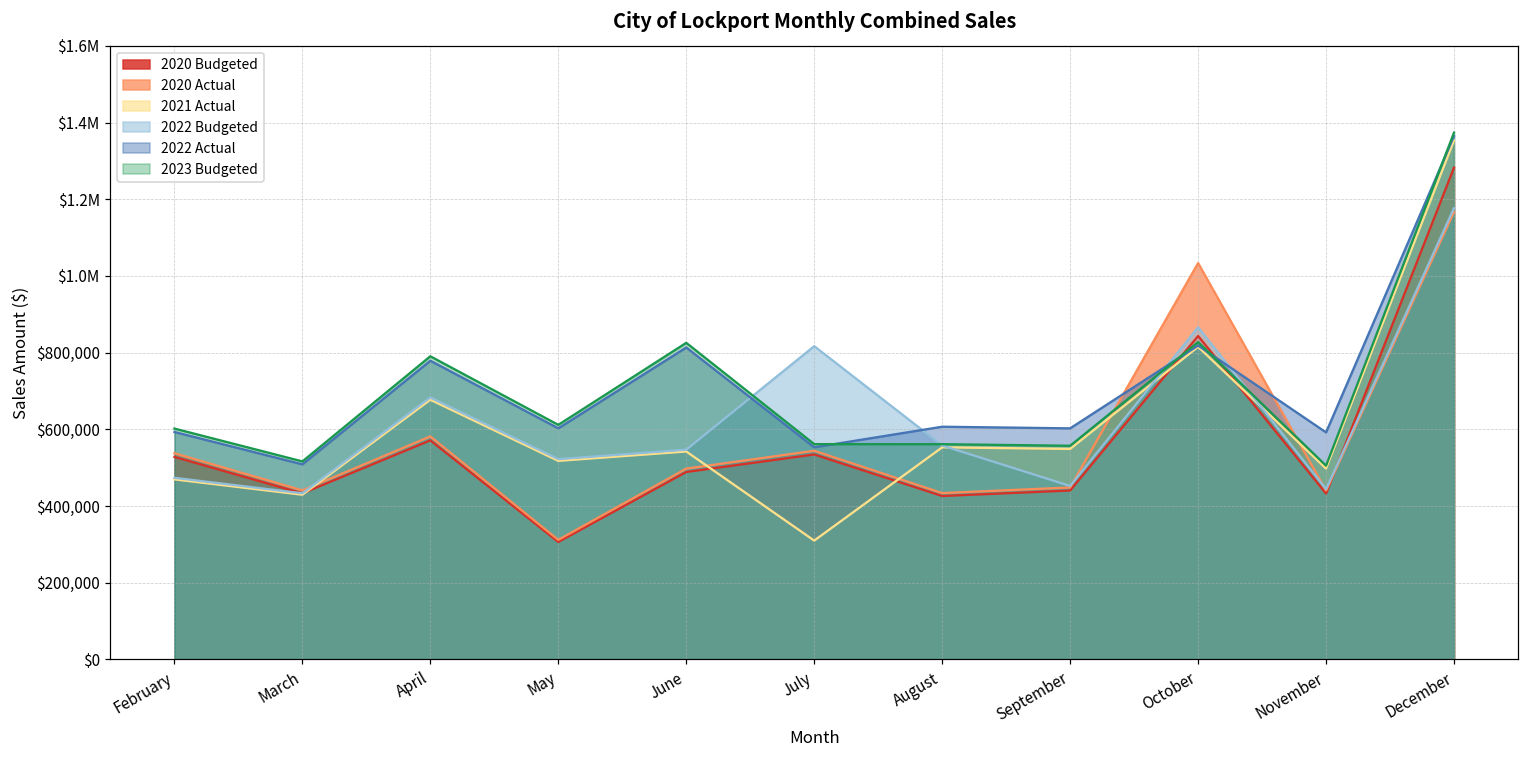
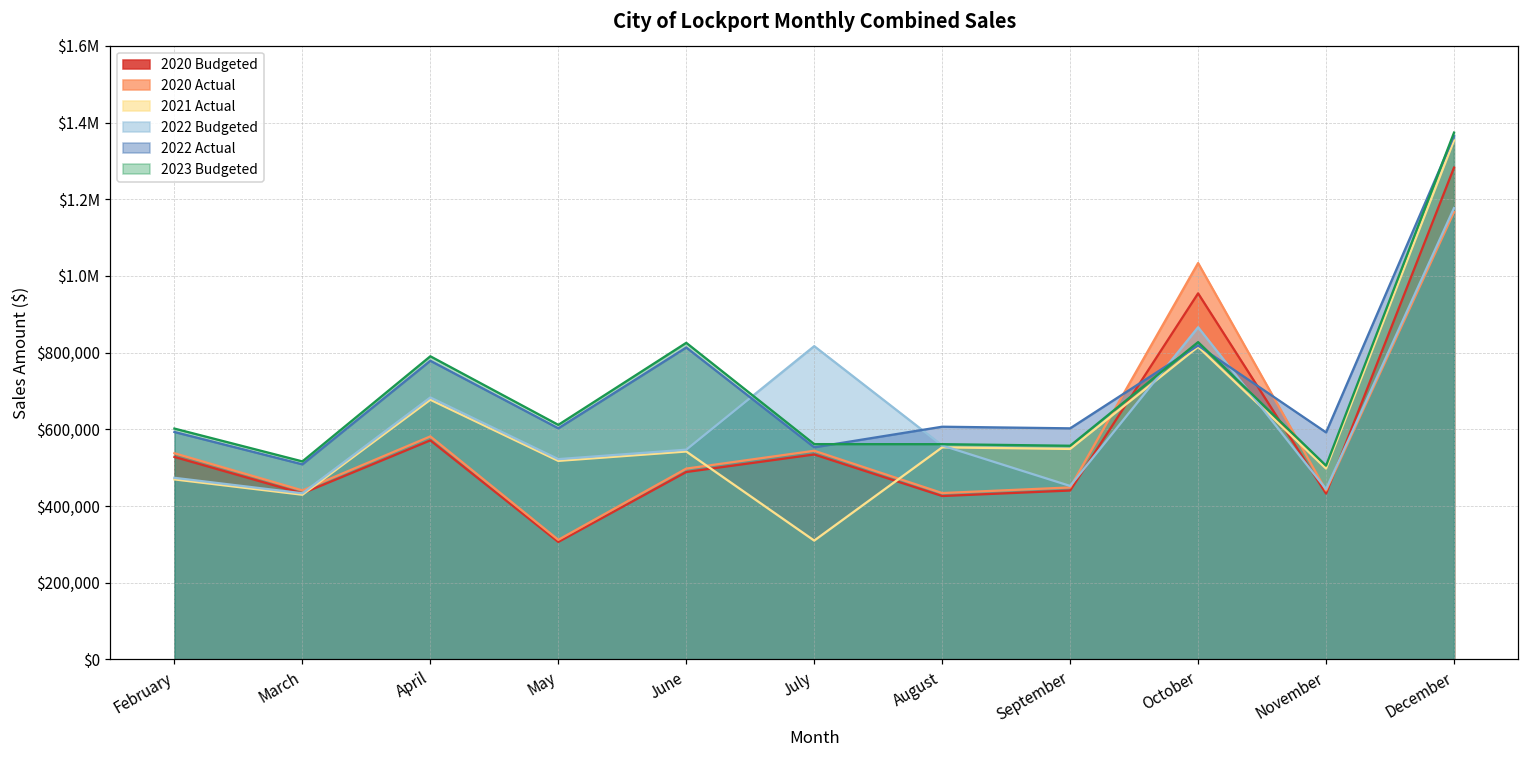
  {
    "2020 Budgeted": {
      "February": "$530,000",
      "April": "$570,000",
      "June": "$490,000",
      "July": "$530,000",
      "August": "$430,000",
      "September": "$440,000",
-     "October": "$840,000",
+     "October": "$950,000",
      "November": "$430,000",
      "December": "$1,280,000"
    },
    "2020 Actual": {
      "February": "$540,000",
      "March": "$440,000",
      "April": "$580,000",
      "June": "$500,000",
      "July": "$540,000",
      "August": "$430,000",
      "October": "$1,030,000",
      "December": "$1,170,000"
    },
    "2021 Actual": {
      "July": "$310,000",
      "September": "$550,000",
      "November": "$500,000",
      "December": "$1,350,000"
    }
  }
